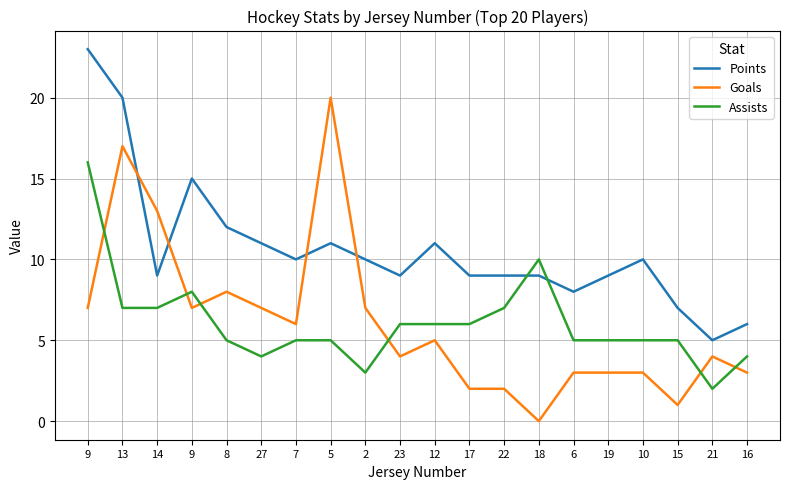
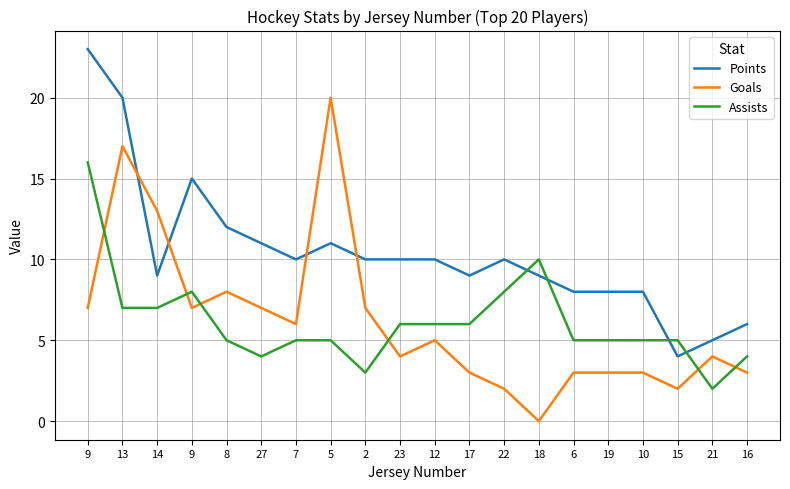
  {
    "Points": {
      "13": 20,
      "14": 9,
      "8": 12,
      "27": 11,
      "7": 10,
      "5": 11,
      "2": 10,
-     "23": 9,
-     "12": 11,
+     "23": 10,
+     "12": 10,
      "17": 9,
-     "22": 9,
+     "22": 10,
      "18": 9,
      "6": 8,
-     "19": 9,
-     "10": 10,
-     "15": 7,
+     "19": 8,
+     "10": 8,
+     "15": 4,
      "21": 5,
      "16": 6
    },
    "Goals": {
      "13": 17,
      "14": 13,
      "8": 8,
      "27": 7,
      "7": 6,
      "5": 20,
      "2": 7,
      "23": 4,
      "12": 5,
-     "17": 2,
+     "17": 3,
      "22": 2,
      "18": 0,
      "6": 3,
      "19": 3,
      "10": 3,
-     "15": 1,
+     "15": 2,
      "21": 4,
      "16": 3
    },
    "Assists": {
      "13": 7,
      "14": 7,
      "8": 5,
      "27": 4,
      "7": 5,
      "5": 5,
      "2": 3,
      "23": 6,
      "12": 6,
      "17": 6,
-     "22": 7,
+     "22": 8,
      "18": 10,
      "6": 5,
      "19": 5,
      "10": 5,
      "15": 5,
      "21": 2,
      "16": 4
    }
  }
